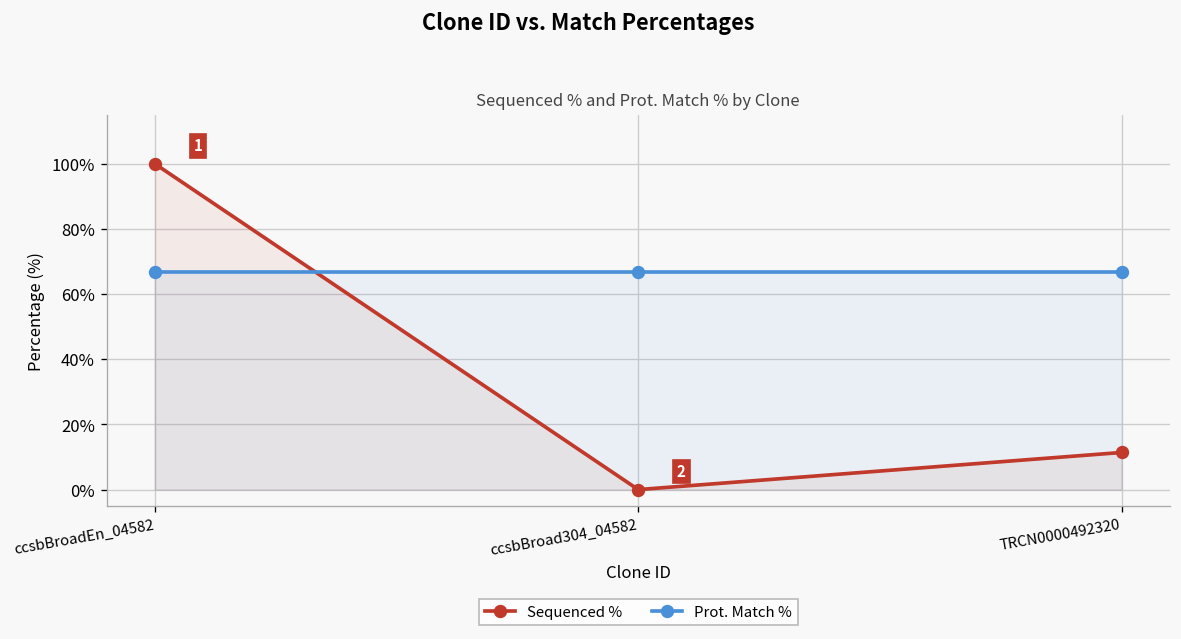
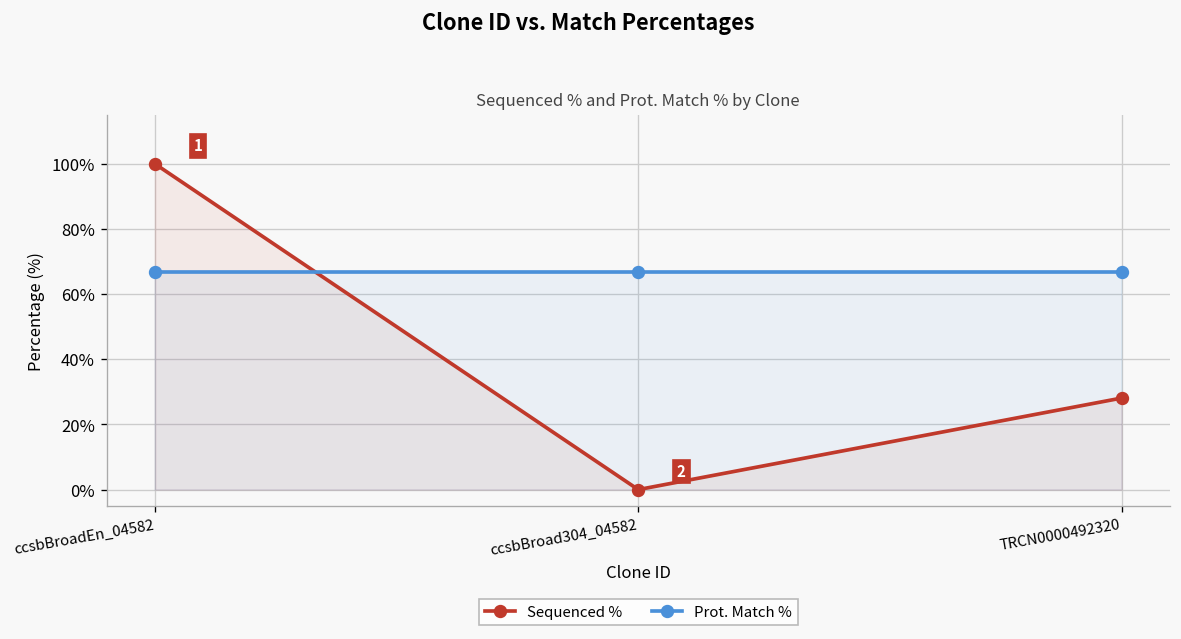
  {
    "Sequenced %": {
      "ccsbBroadEn_04582": "100%",
      "ccsbBroad304_04582": "0%",
-     "TRCN0000492320": "11%"
+     "TRCN0000492320": "28%"
    },
    "Prot. Match %": {
      "ccsbBroadEn_04582": "67%",
      "ccsbBroad304_04582": "67%",
      "TRCN0000492320": "67%"
    }
  }
